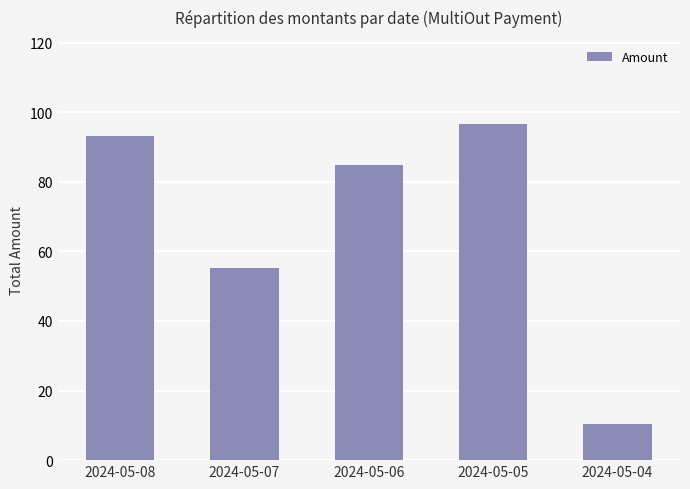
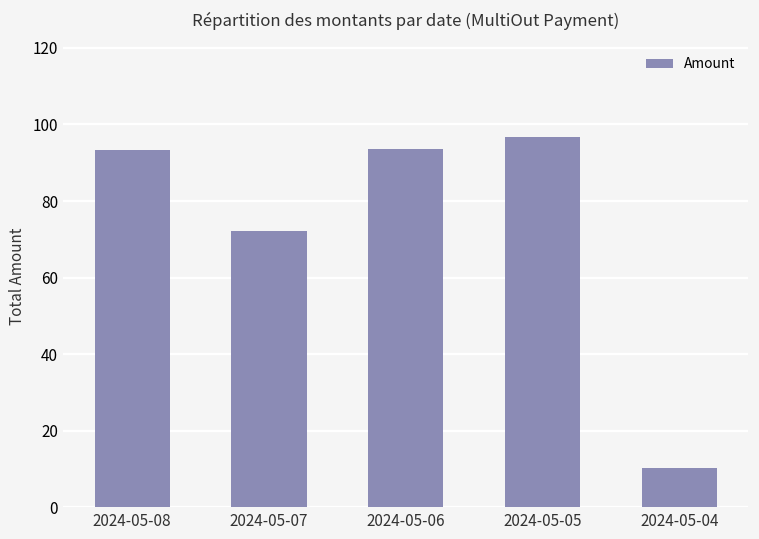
  {
    "2024-05-08": 93,
-   "2024-05-07": 55,
-   "2024-05-06": 85,
+   "2024-05-07": 72,
+   "2024-05-06": 93,
    "2024-05-05": 97,
    "2024-05-04": 10
  }
